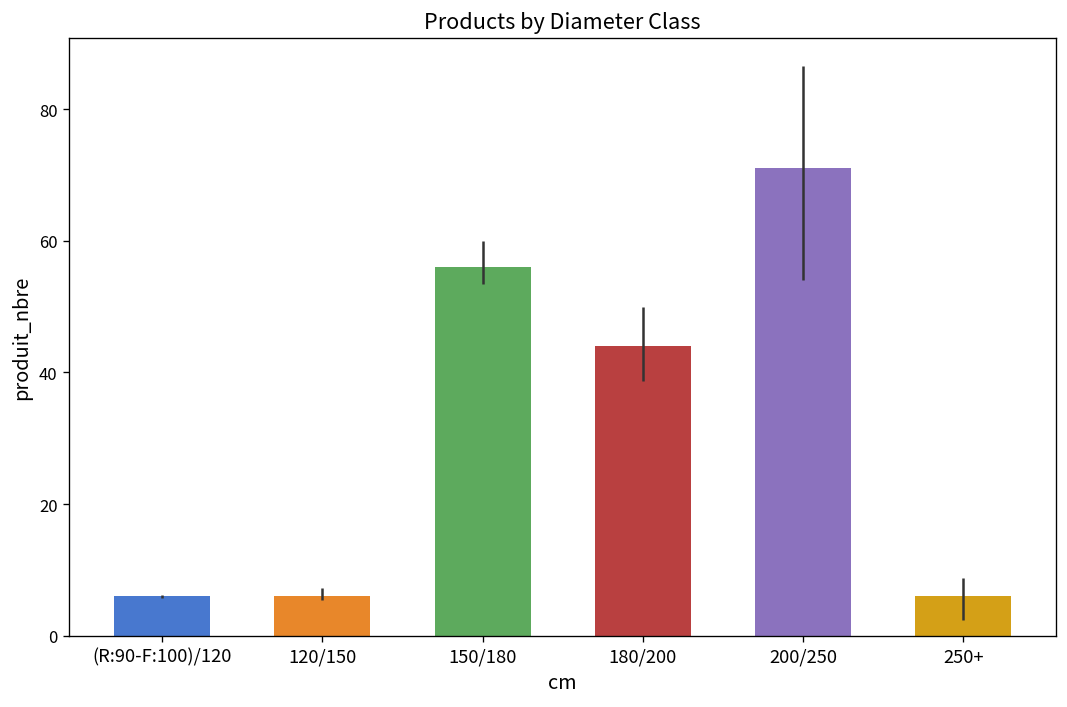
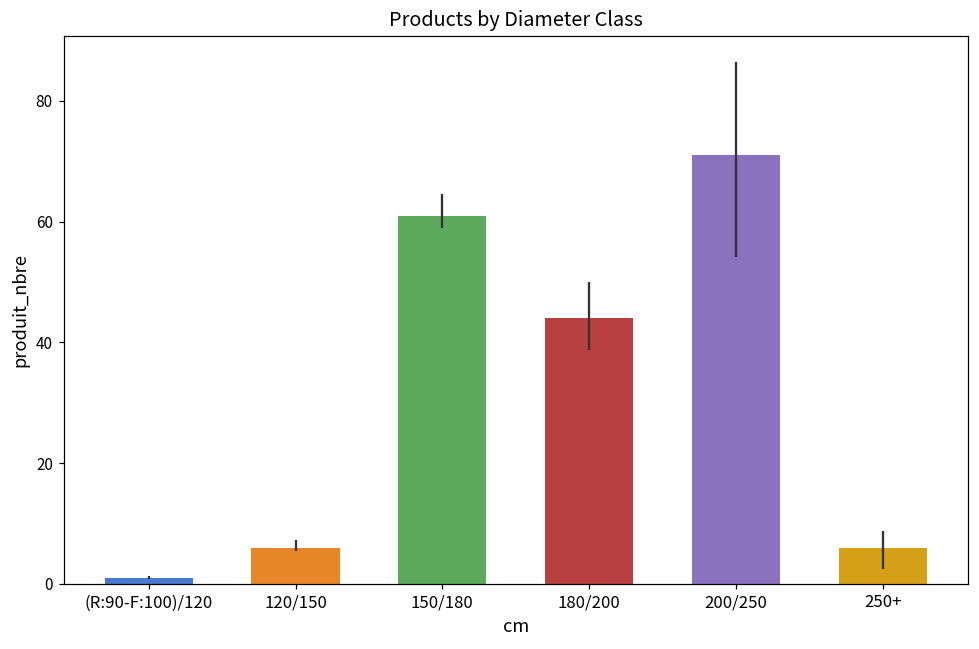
  {
-   "(R:90-F:100)/120": 6,
+   "(R:90-F:100)/120": 1,
    "120/150": 6,
-   "150/180": 56,
+   "150/180": 61,
    "180/200": 44,
    "200/250": 71,
    "250+": 6
  }
